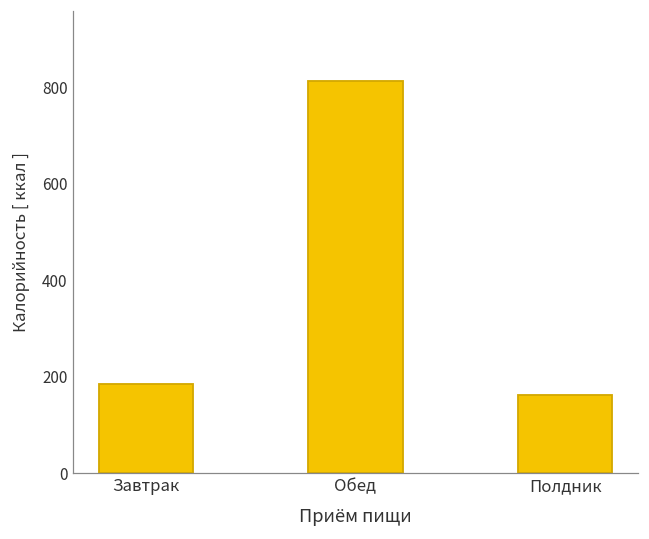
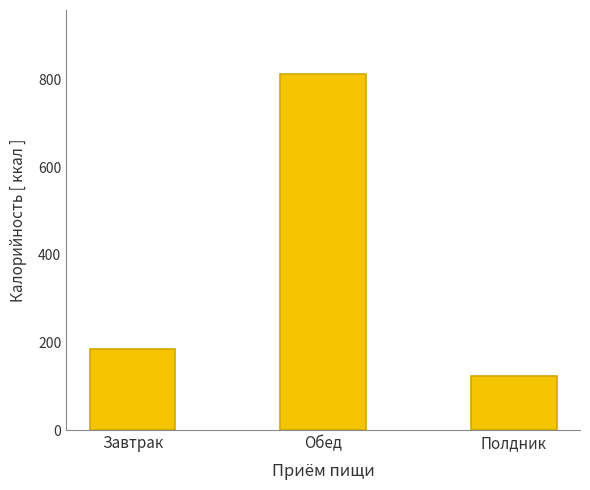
  {
    "Завтрак": 190,
    "Обед": 810,
-   "Полдник": 160
+   "Полдник": 120
  }
